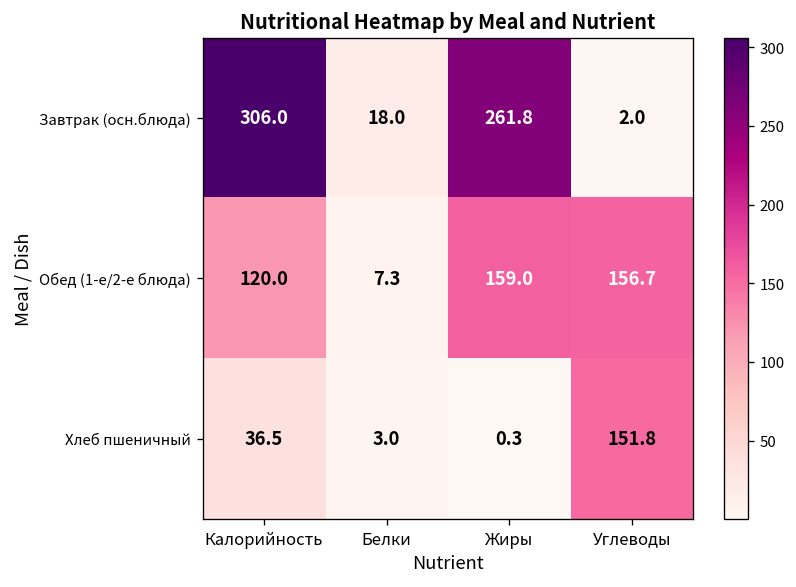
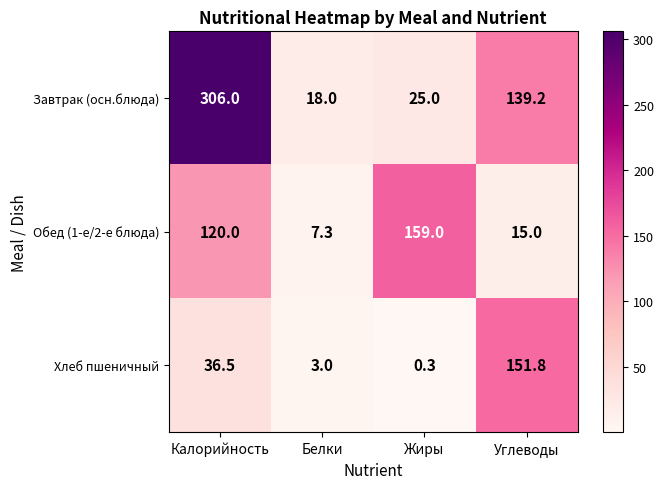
  {
    "Завтрак (осн.блюда)": {
      "Калорийность": 306.0,
      "Белки": 18.0,
-     "Жиры": 261.8,
-     "Углеводы": 2.0
+     "Жиры": 25.0,
+     "Углеводы": 139.2
    },
    "Обед (1-е/2-е блюда)": {
      "Калорийность": 120.0,
      "Белки": 7.3,
      "Жиры": 159.0,
-     "Углеводы": 156.7
+     "Углеводы": 15.0
    },
    "Хлеб пшеничный": {
      "Калорийность": 36.5,
      "Белки": 3.0,
      "Жиры": 0.3,
      "Углеводы": 151.8
    }
  }
